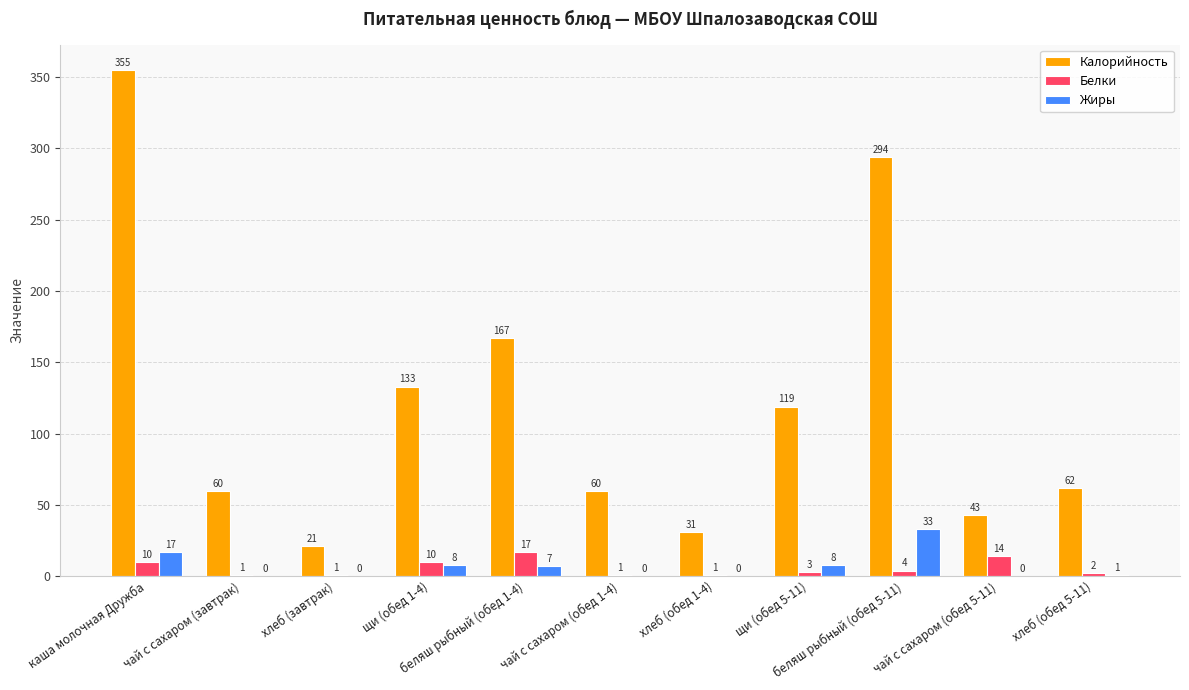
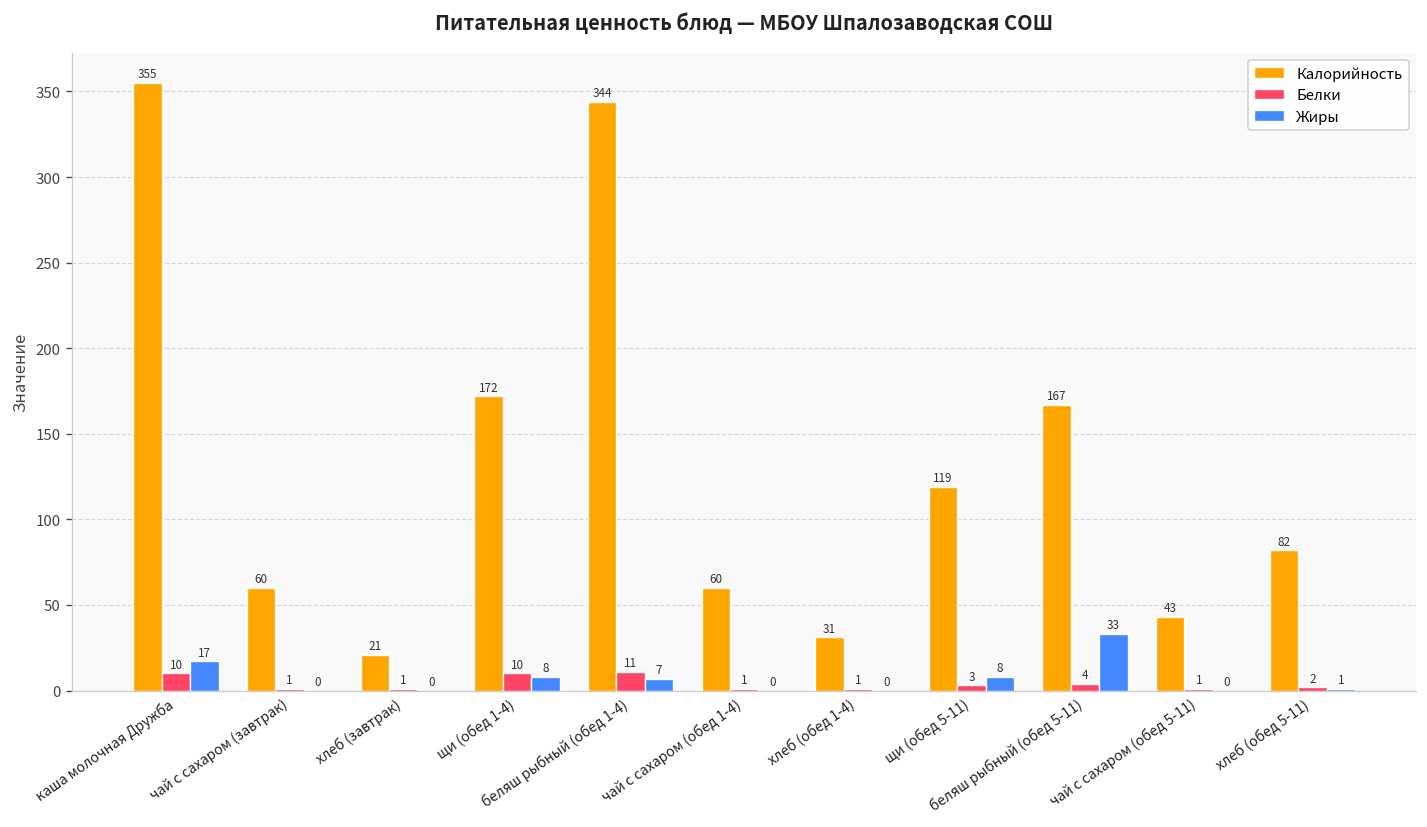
  {
    "Калорийность": {
      "каша молочная Дружба": 355,
      "чай с сахаром (завтрак)": 60,
      "хлеб (завтрак)": 21,
-     "щи (обед 1-4)": 133,
-     "беляш рыбный (обед 1-4)": 167,
+     "щи (обед 1-4)": 172,
+     "беляш рыбный (обед 1-4)": 344,
      "чай с сахаром (обед 1-4)": 60,
      "хлеб (обед 1-4)": 31,
      "щи (обед 5-11)": 119,
-     "беляш рыбный (обед 5-11)": 294,
+     "беляш рыбный (обед 5-11)": 167,
      "чай с сахаром (обед 5-11)": 43,
-     "хлеб (обед 5-11)": 62
+     "хлеб (обед 5-11)": 82
    },
    "Белки": {
      "каша молочная Дружба": 10,
      "чай с сахаром (завтрак)": 1,
      "хлеб (завтрак)": 1,
      "щи (обед 1-4)": 10,
-     "беляш рыбный (обед 1-4)": 17,
+     "беляш рыбный (обед 1-4)": 11,
      "чай с сахаром (обед 1-4)": 1,
      "хлеб (обед 1-4)": 1,
      "щи (обед 5-11)": 3,
      "беляш рыбный (обед 5-11)": 4,
-     "чай с сахаром (обед 5-11)": 14,
+     "чай с сахаром (обед 5-11)": 1,
      "хлеб (обед 5-11)": 2
    },
    "Жиры": {
      "каша молочная Дружба": 17,
      "чай с сахаром (завтрак)": 0,
      "хлеб (завтрак)": 0,
      "щи (обед 1-4)": 8,
      "беляш рыбный (обед 1-4)": 7,
      "чай с сахаром (обед 1-4)": 0,
      "хлеб (обед 1-4)": 0,
      "щи (обед 5-11)": 8,
      "беляш рыбный (обед 5-11)": 33,
      "чай с сахаром (обед 5-11)": 0,
      "хлеб (обед 5-11)": 1
    }
  }
